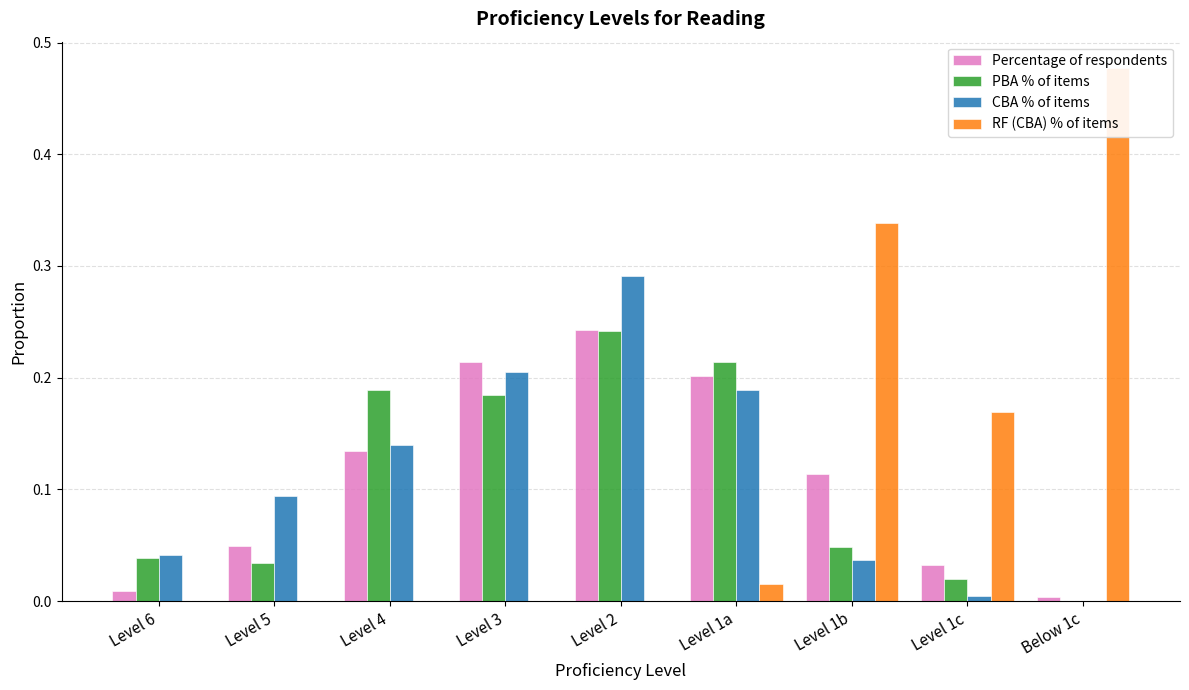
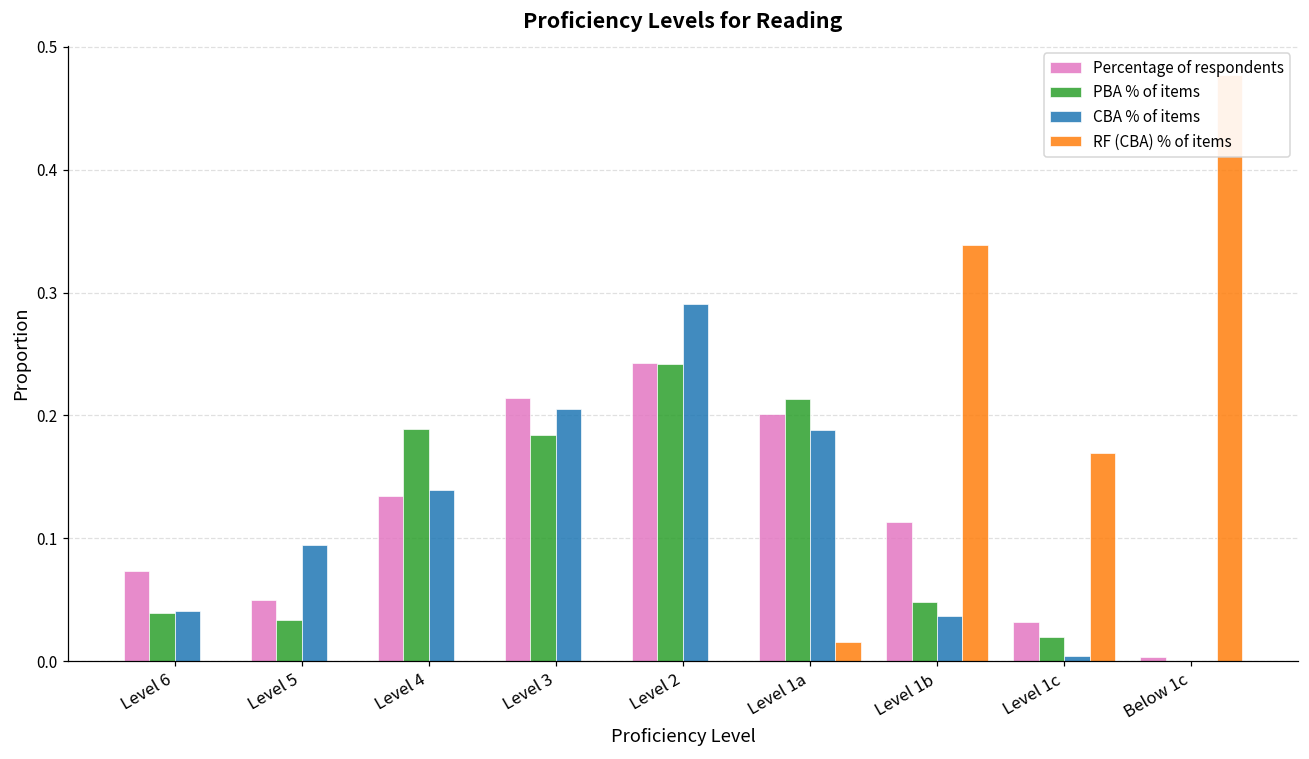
  {
    "Percentage of respondents": {
-     "Level 6": 0.009,
+     "Level 6": 0.073,
      "Level 5": 0.050,
      "Level 4": 0.135,
      "Level 3": 0.214,
      "Level 2": 0.242,
      "Level 1a": 0.201,
      "Level 1b": 0.113,
      "Level 1c": 0.032,
      "Below 1c": 0.003
    },
    "PBA % of items": {
      "Level 6": 0.039,
      "Level 5": 0.034,
      "Level 4": 0.189,
      "Level 3": 0.184,
      "Level 2": 0.242,
      "Level 1a": 0.214,
      "Level 1b": 0.049,
      "Level 1c": 0.019,
      "Below 1c": 0.000
    },
    "CBA % of items": {
      "Level 6": 0.041,
      "Level 5": 0.094,
      "Level 4": 0.139,
      "Level 3": 0.205,
      "Level 2": 0.291,
      "Level 1a": 0.189,
      "Level 1b": 0.037,
      "Level 1c": 0.004,
      "Below 1c": 0.000
    },
    "RF (CBA) % of items": {
      "Level 6": 0.000,
      "Level 5": 0.000,
      "Level 4": 0.000,
      "Level 3": 0.000,
      "Level 2": 0.000,
      "Level 1a": 0.015,
      "Level 1b": 0.338,
      "Level 1c": 0.169
    }
  }
